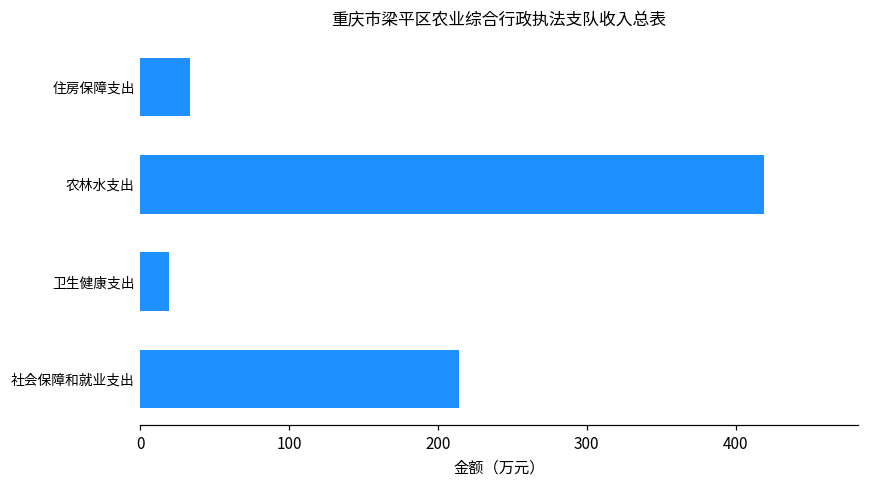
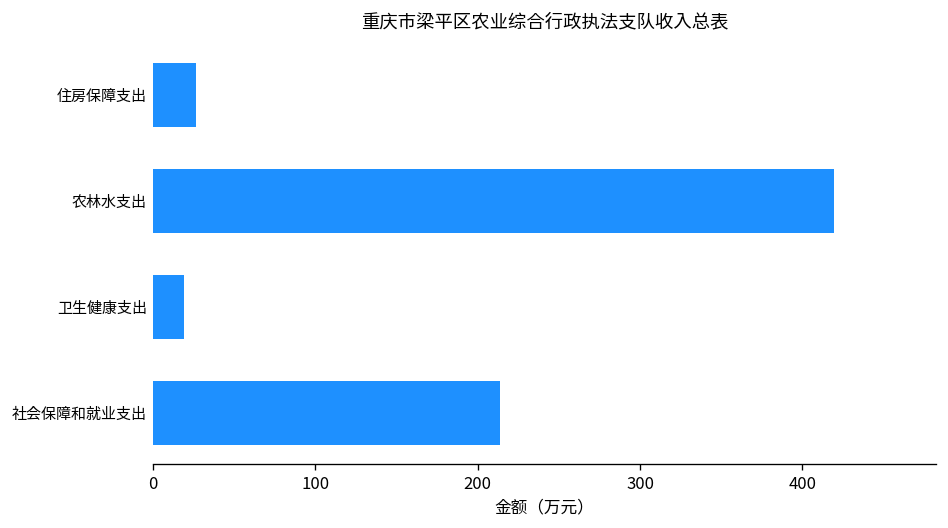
  {
-   "住房保障支出": 34,
+   "住房保障支出": 26,
    "农林水支出": 419,
    "卫生健康支出": 19,
    "社会保障和就业支出": 214
  }
